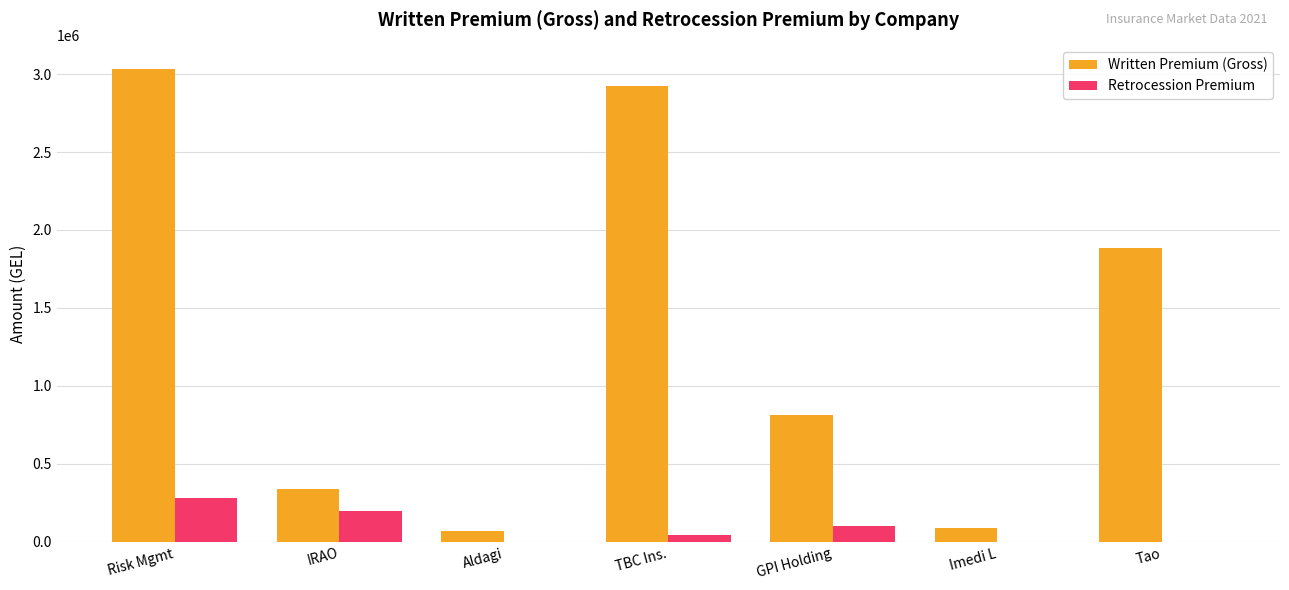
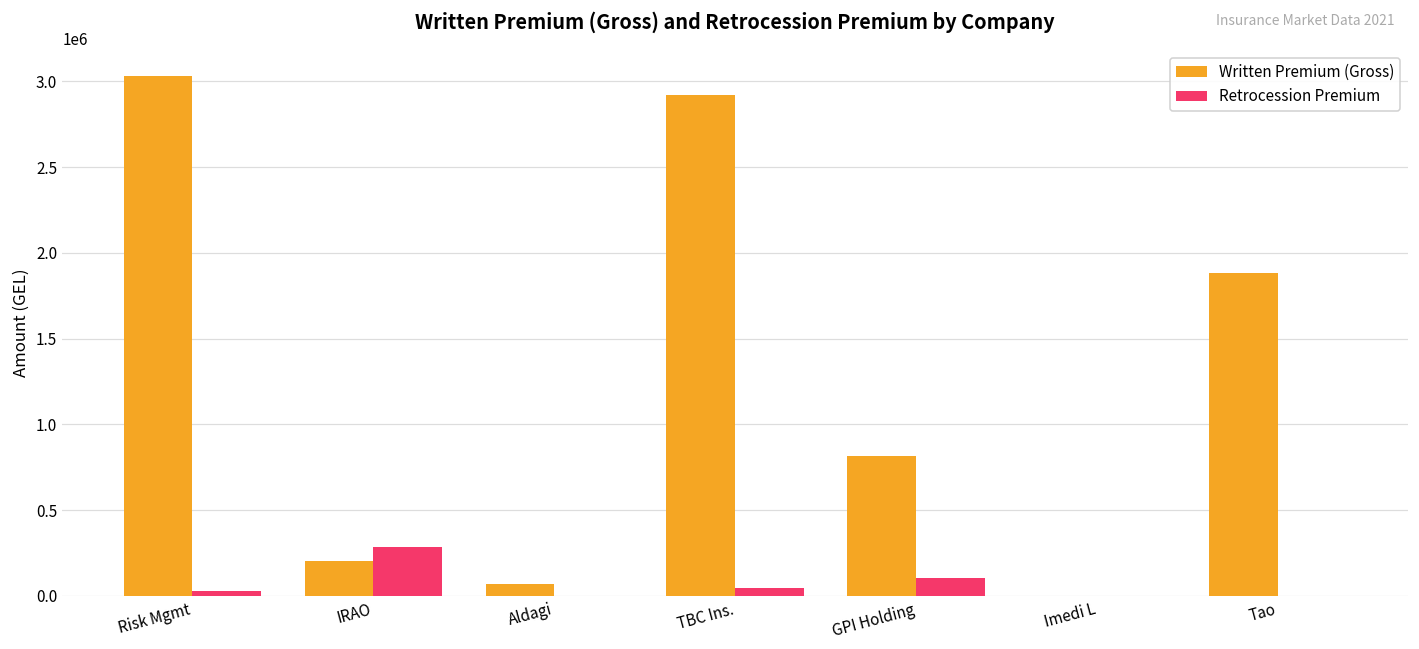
  {
    "Written Premium (Gross)": {
      "Risk Mgmt": 3030000,
-     "IRAO": 340000,
+     "IRAO": 210000,
      "Aldagi": 70000,
      "TBC Ins.": 2920000,
      "GPI Holding": 820000,
-     "Imedi L": 90000,
+     "Imedi L": 0,
      "Tao": 1890000
    },
    "Retrocession Premium": {
-     "Risk Mgmt": 280000,
-     "IRAO": 200000,
+     "Risk Mgmt": 30000,
+     "IRAO": 280000,
      "Aldagi": 0,
      "TBC Ins.": 50000,
      "GPI Holding": 100000,
      "Imedi L": 0,
      "Tao": 0
    }
  }
